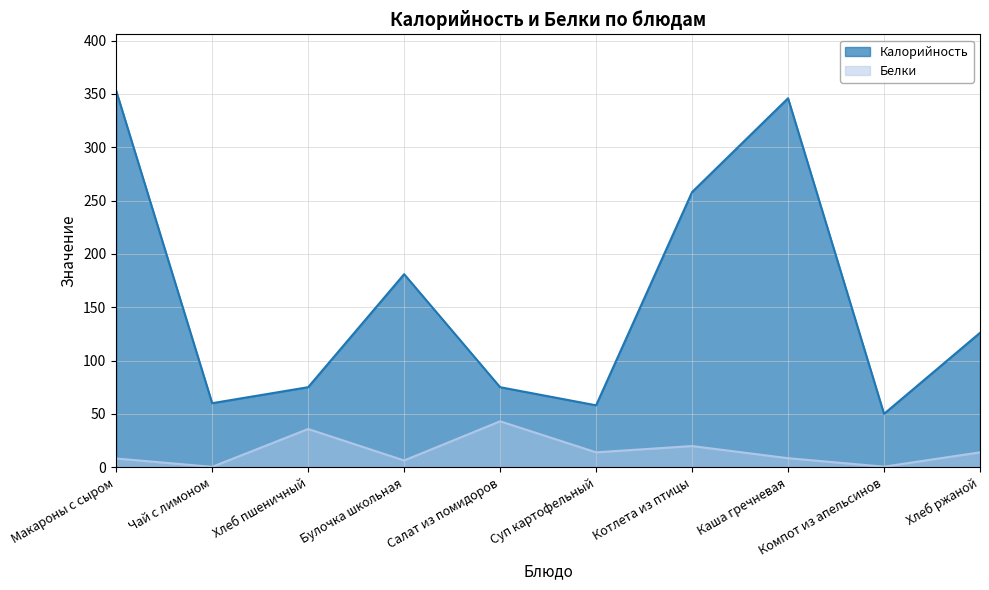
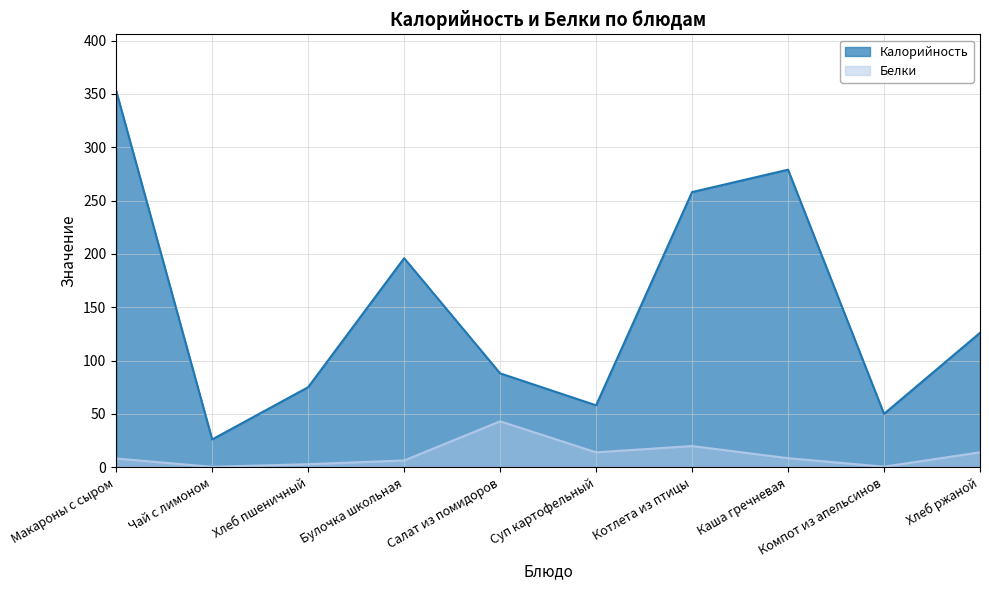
  {
    "Калорийность": {
      "Макароны с сыром": 353,
-     "Чай с лимоном": 60,
+     "Чай с лимоном": 26,
      "Хлеб пшеничный": 75,
-     "Булочка школьная": 181,
-     "Салат из помидоров": 75,
+     "Булочка школьная": 196,
+     "Салат из помидоров": 88,
      "Суп картофельный": 58,
      "Котлета из птицы": 258,
-     "Каша гречневая": 346,
+     "Каша гречневая": 279,
      "Компот из апельсинов": 50,
      "Хлеб ржаной": 126
    },
    "Белки": {
      "Макароны с сыром": 8,
      "Чай с лимоном": 0,
-     "Хлеб пшеничный": 36,
+     "Хлеб пшеничный": 3,
      "Булочка школьная": 6,
      "Салат из помидоров": 43,
      "Суп картофельный": 14,
      "Котлета из птицы": 20,
      "Каша гречневая": 8,
      "Компот из апельсинов": 0,
      "Хлеб ржаной": 14
    }
  }
